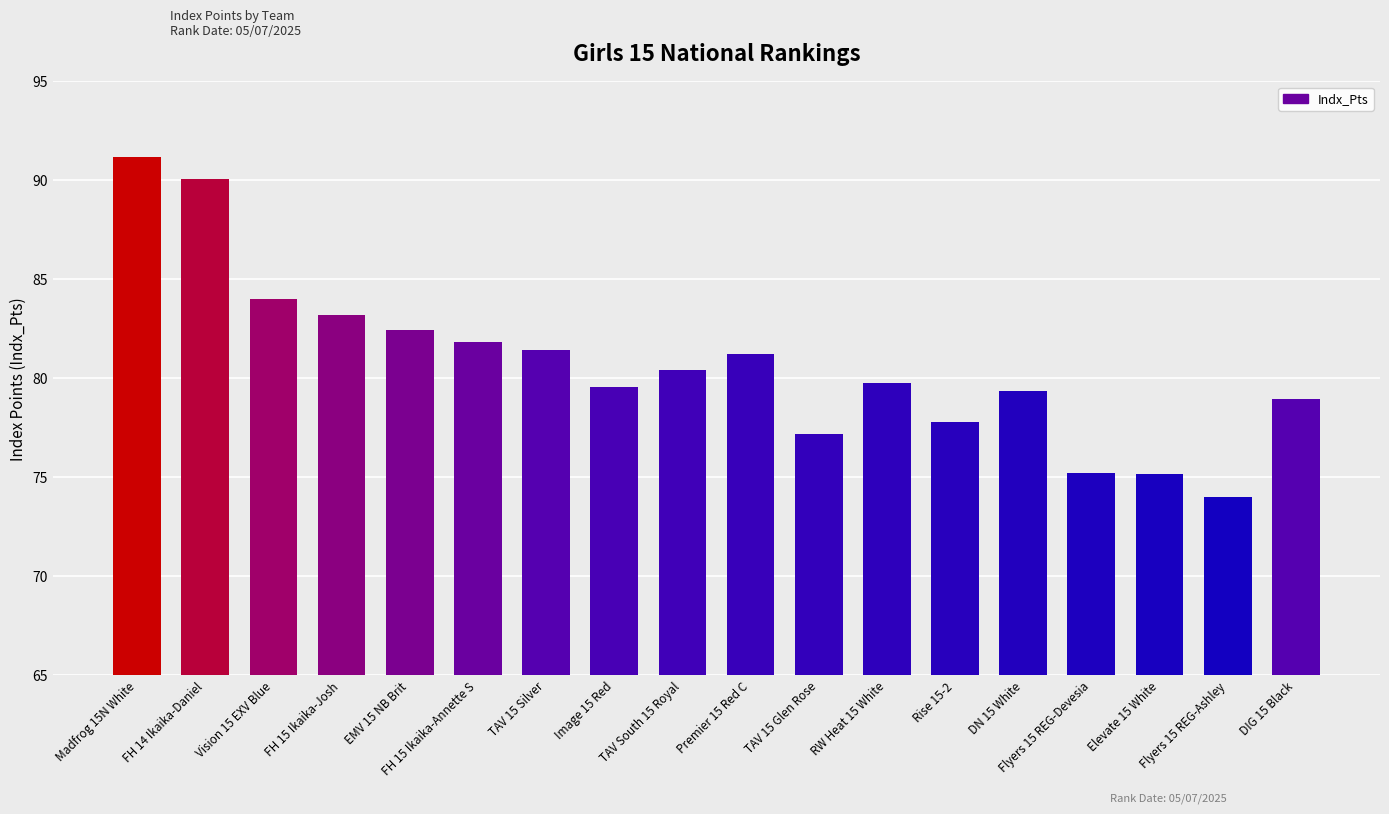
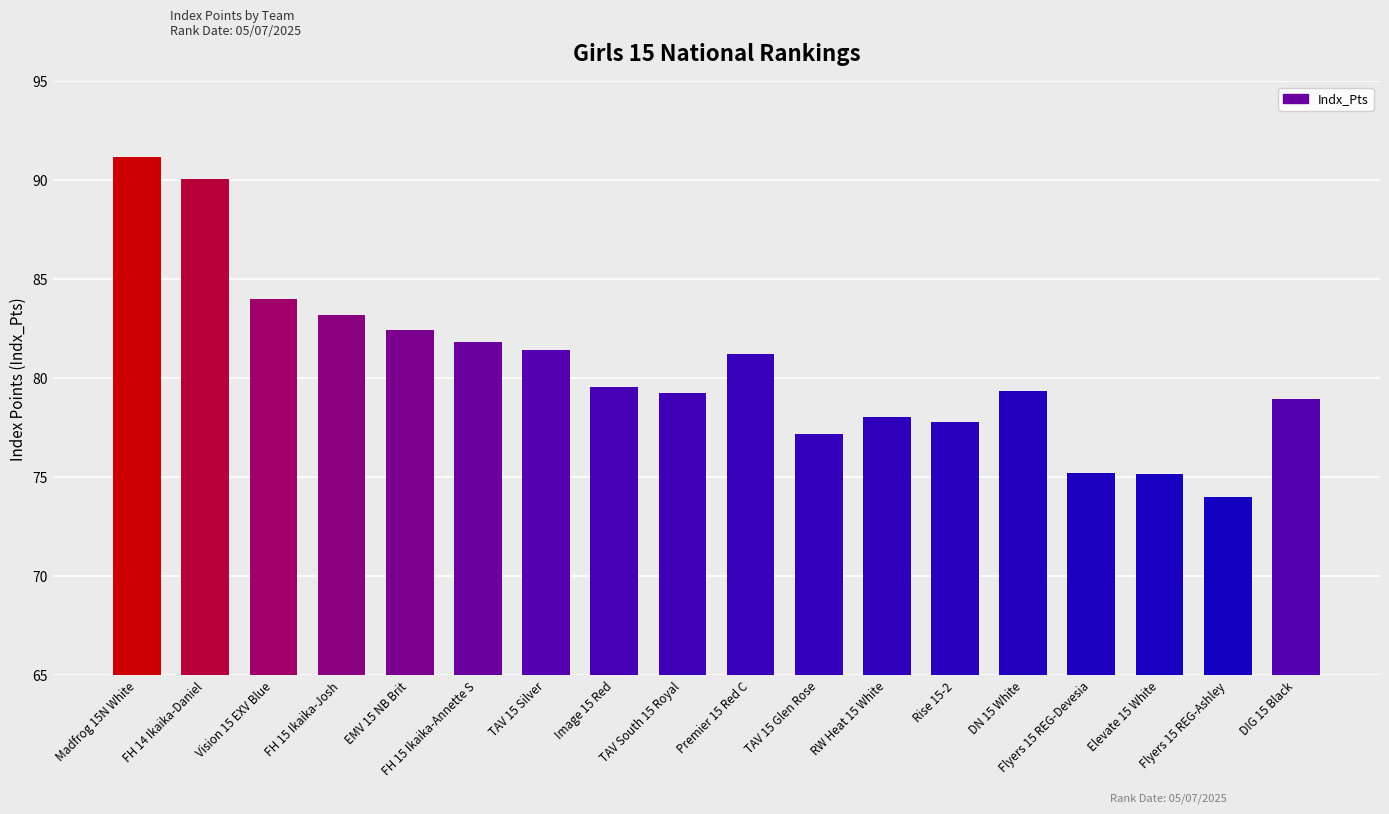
  {
    "Madfrog 15N White": 91.2,
    "FH 14 Ikaika-Daniel": 90.1,
    "Vision 15 EXV Blue": 84.0,
    "FH 15 Ikaika-Josh": 83.2,
    "EMV 15 NB Brit": 82.4,
    "FH 15 Ikaika-Annette S": 81.8,
    "TAV 15 Silver": 81.4,
    "Image 15 Red": 79.5,
-   "TAV South 15 Royal": 80.4,
+   "TAV South 15 Royal": 79.3,
    "Premier 15 Red C": 81.2,
    "TAV 15 Glen Rose": 77.2,
-   "RW Heat 15 White": 79.7,
+   "RW Heat 15 White": 78.1,
    "Rise 15-2": 77.8,
    "DN 15 White": 79.4,
    "Flyers 15 REG-Devesia": 75.2,
    "Elevate 15 White": 75.2,
    "Flyers 15 REG-Ashley": 74.0,
    "DIG 15 Black": 79.0
  }
